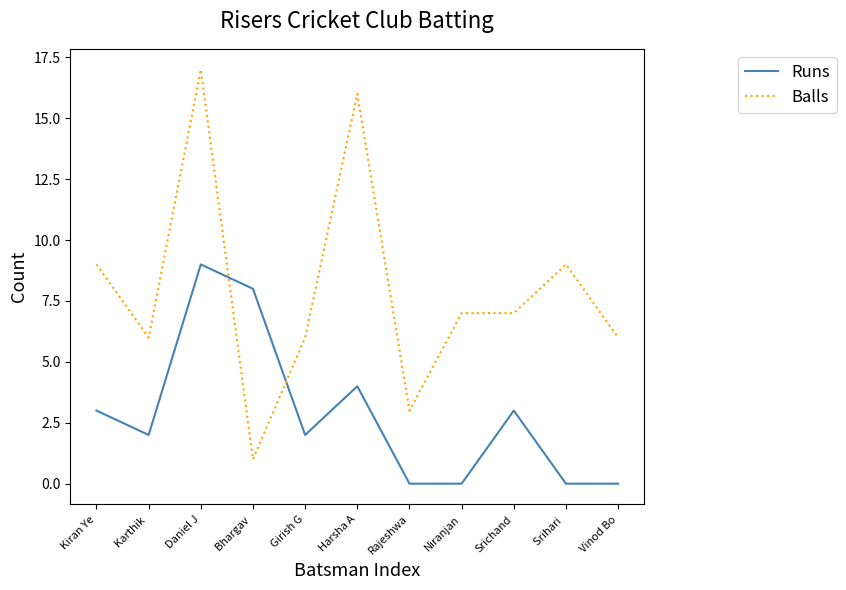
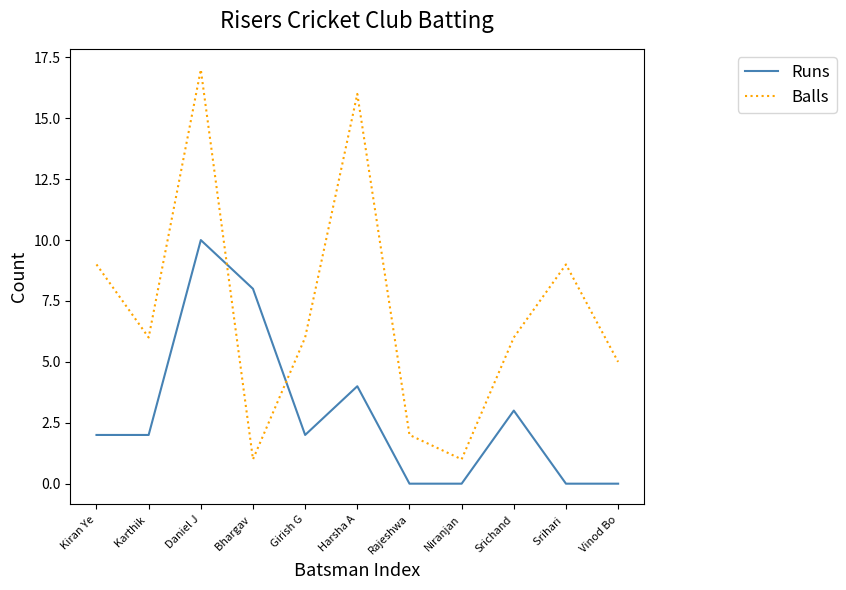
  {
    "Runs": {
-     "Kiran Ye": 3,
+     "Kiran Ye": 2,
      "Karthik": 2,
-     "Daniel J": 9,
+     "Daniel J": 10,
      "Bhargav": 8,
      "Girish G": 2,
      "Harsha A": 4,
      "Rajeshwa": 0,
      "Niranjan": 0,
      "Srichand": 3,
      "Srihari": 0,
      "Vinod Bo": 0
    },
    "Balls": {
      "Kiran Ye": 9,
      "Karthik": 6,
      "Daniel J": 17,
      "Bhargav": 1,
      "Girish G": 6,
      "Harsha A": 16,
-     "Rajeshwa": 3,
-     "Niranjan": 7,
-     "Srichand": 7,
+     "Rajeshwa": 2,
+     "Niranjan": 1,
+     "Srichand": 6,
      "Srihari": 9,
-     "Vinod Bo": 6
+     "Vinod Bo": 5
    }
  }
